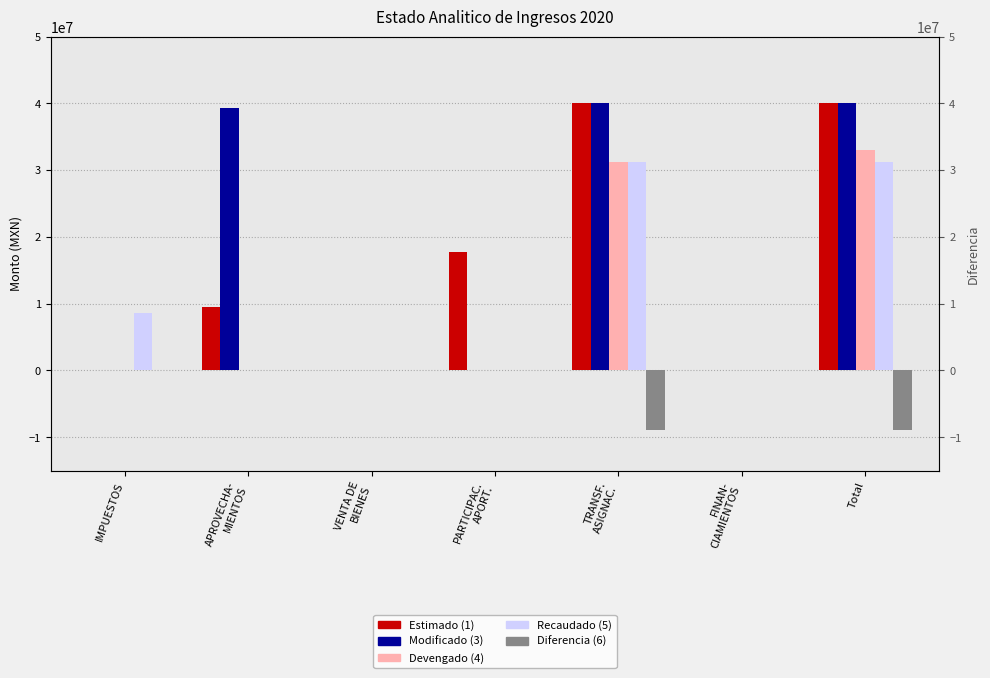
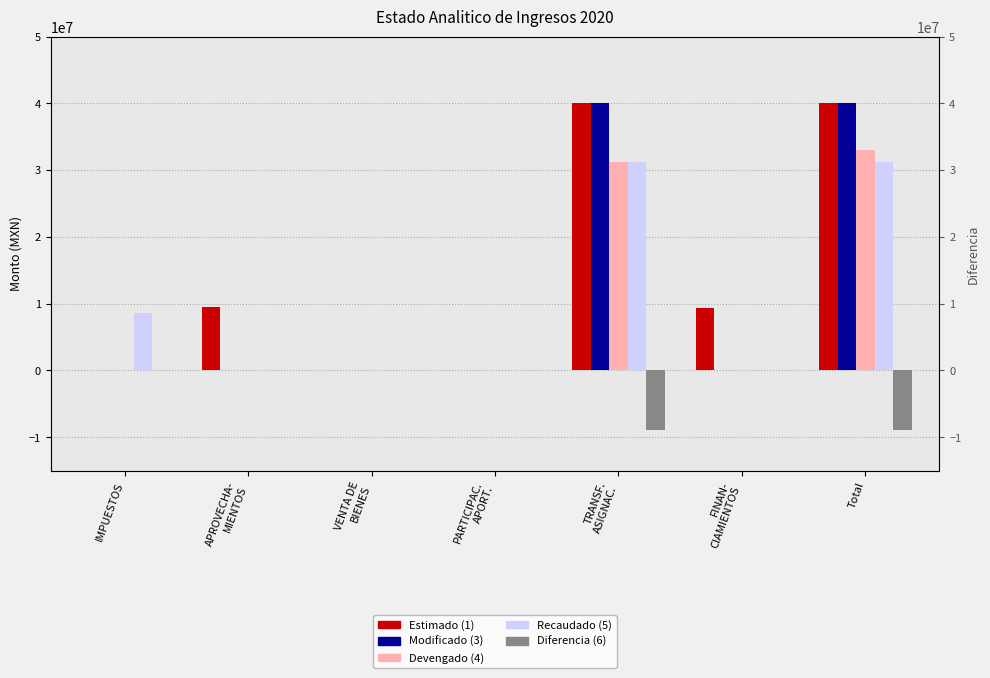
  {
    "Estimado (1)": {
      "IMPUESTOS": 0,
      "APROVECHA- MIENTOS": 10000000,
      "VENTA DE BIENES": 0,
-     "PARTICIPAC. APORT.": 18000000,
+     "PARTICIPAC. APORT.": 0,
      "TRANSF. ASIGNAC.": 40000000,
-     "FINAN- CIAMIENTOS": 0,
+     "FINAN- CIAMIENTOS": 9000000,
      "Total": 40000000
    },
    "Modificado (3)": {
      "IMPUESTOS": 0,
-     "APROVECHA- MIENTOS": 39000000,
+     "APROVECHA- MIENTOS": 0,
      "VENTA DE BIENES": 0,
      "PARTICIPAC. APORT.": 0,
      "TRANSF. ASIGNAC.": 40000000,
      "FINAN- CIAMIENTOS": 0,
      "Total": 40000000
    },
    "Devengado (4)": {
      "IMPUESTOS": 0,
      "PARTICIPAC. APORT.": 0,
      "TRANSF. ASIGNAC.": 31000000,
      "FINAN- CIAMIENTOS": 0,
      "Total": 33000000
    },
    "Recaudado (5)": {
      "IMPUESTOS": 9000000,
      "APROVECHA- MIENTOS": 0,
      "PARTICIPAC. APORT.": 0,
      "TRANSF. ASIGNAC.": 31000000,
      "FINAN- CIAMIENTOS": 0,
      "Total": 31000000
    }
  }
